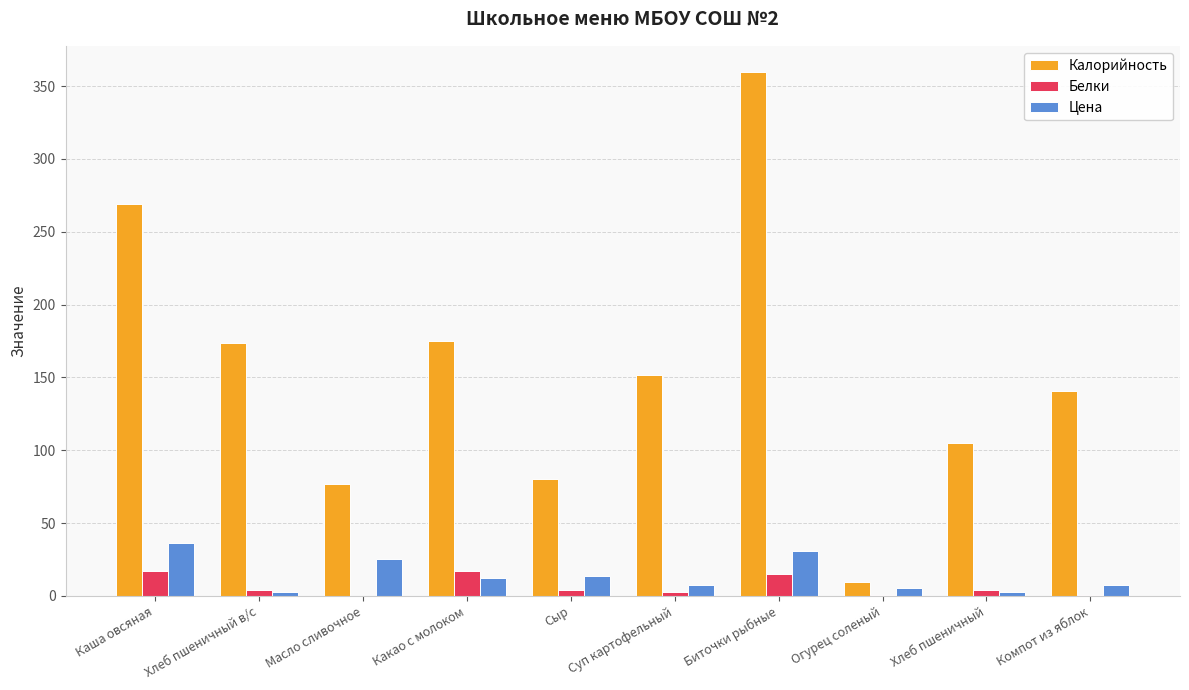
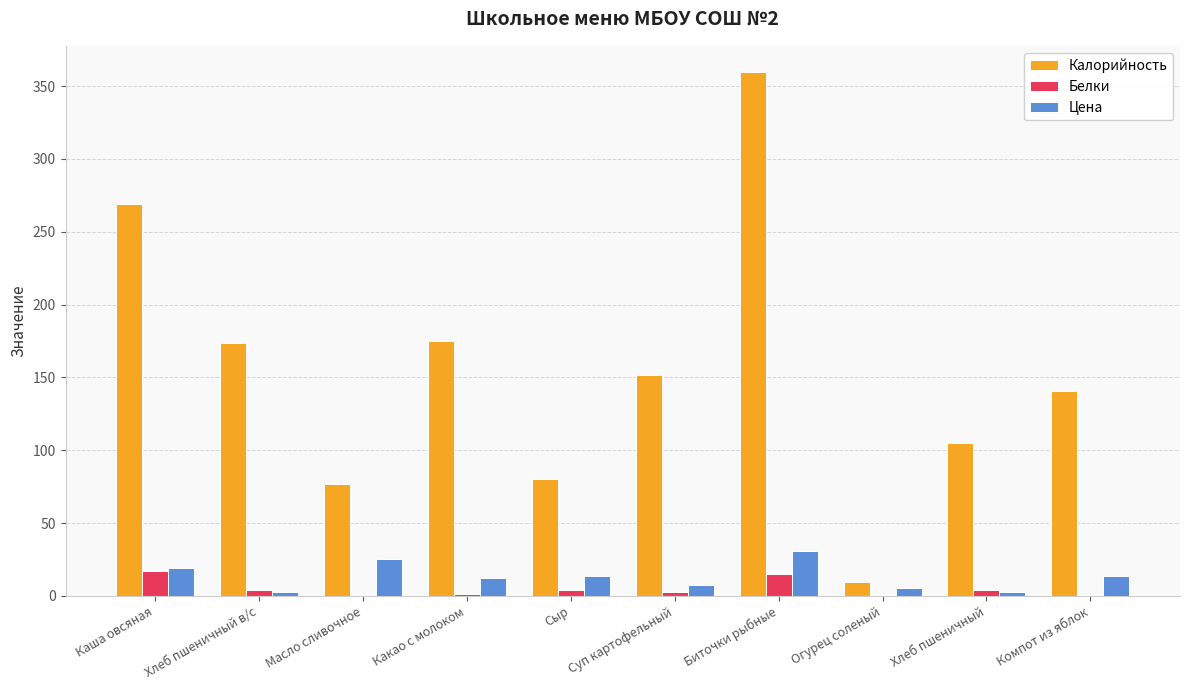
  {
    "Калорийность": {
      "Каша овсяная": 269,
      "Хлеб пшеничный в/с": 174,
      "Масло сливочное": 77,
      "Какао с молоком": 175,
      "Сыр": 80,
      "Суп картофельный": 152,
      "Биточки рыбные": 360,
      "Огурец соленый": 10,
      "Хлеб пшеничный": 105,
      "Компот из яблок": 141
    },
    "Белки": {
      "Каша овсяная": 17,
      "Хлеб пшеничный в/с": 4,
-     "Какао с молоком": 17,
+     "Какао с молоком": 1,
      "Сыр": 4,
      "Суп картофельный": 2,
      "Биточки рыбные": 15,
      "Хлеб пшеничный": 4
    },
    "Цена": {
-     "Каша овсяная": 36,
+     "Каша овсяная": 19,
      "Хлеб пшеничный в/с": 3,
      "Масло сливочное": 25,
      "Какао с молоком": 13,
      "Сыр": 14,
      "Суп картофельный": 7,
      "Биточки рыбные": 31,
      "Огурец соленый": 6,
      "Хлеб пшеничный": 3,
-     "Компот из яблок": 7
+     "Компот из яблок": 14
    }
  }
